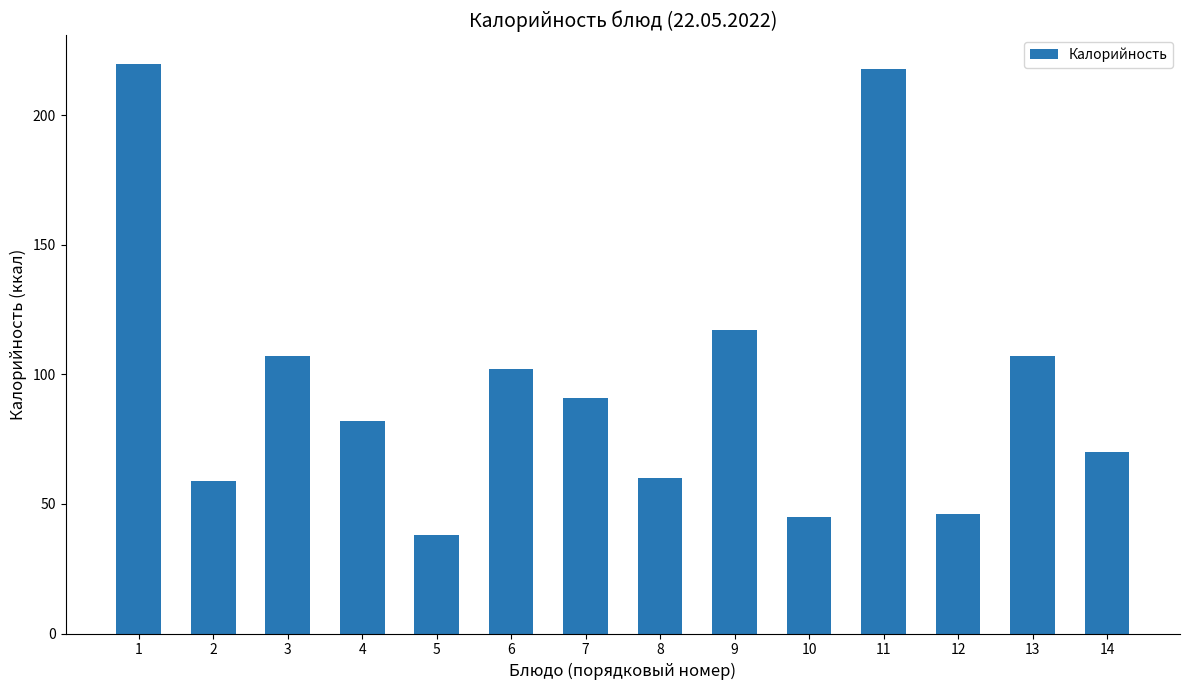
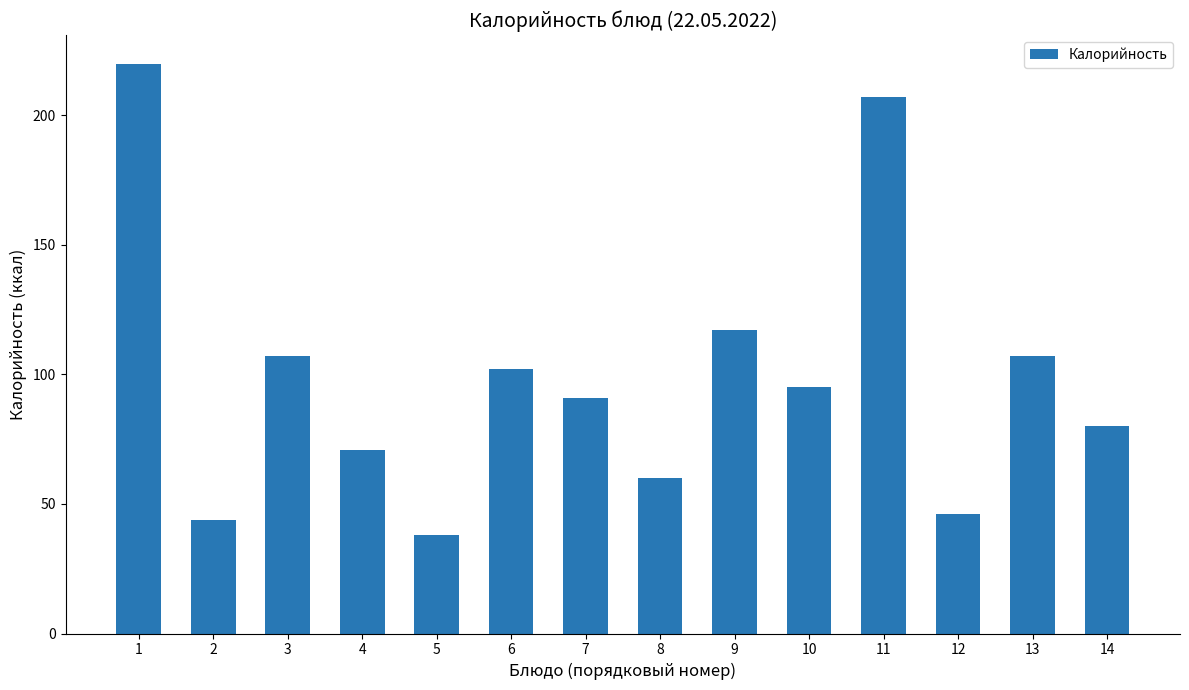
  {
    "1": 220,
-   "2": 59,
+   "2": 44,
    "3": 107,
-   "4": 82,
+   "4": 71,
    "5": 38,
    "6": 102,
    "7": 91,
    "8": 60,
    "9": 117,
-   "10": 45,
-   "11": 218,
+   "10": 95,
+   "11": 207,
    "12": 46,
    "13": 107,
-   "14": 70
+   "14": 80
  }
